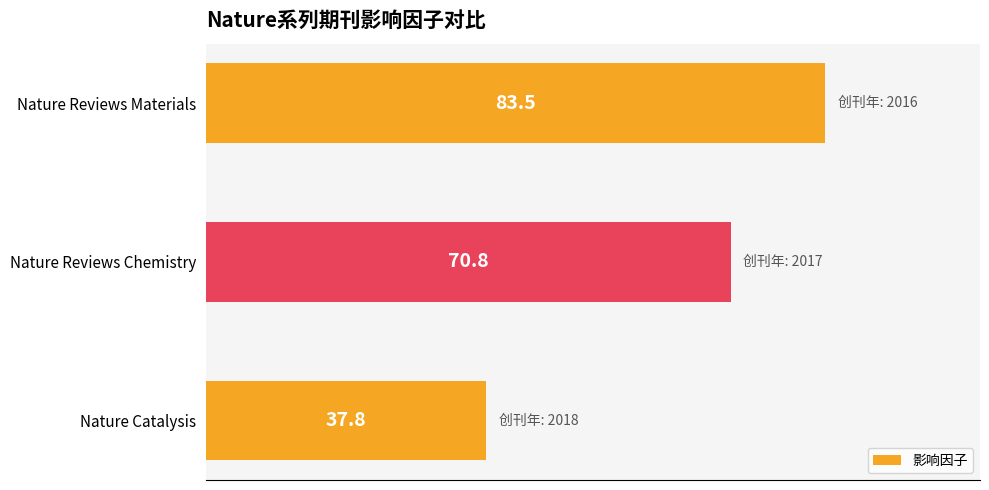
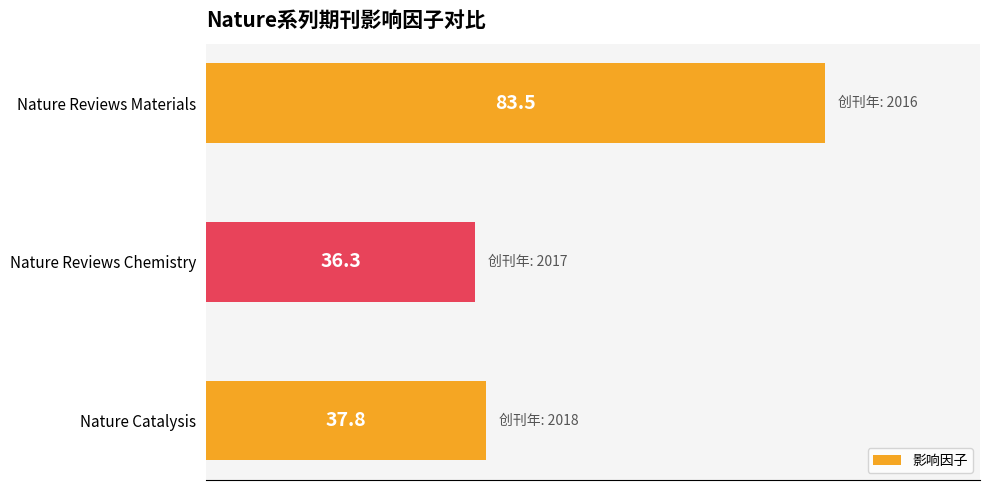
  {
    "Nature Reviews Materials": 83.5,
-   "Nature Reviews Chemistry": 70.8,
+   "Nature Reviews Chemistry": 36.3,
    "Nature Catalysis": 37.8
  }
